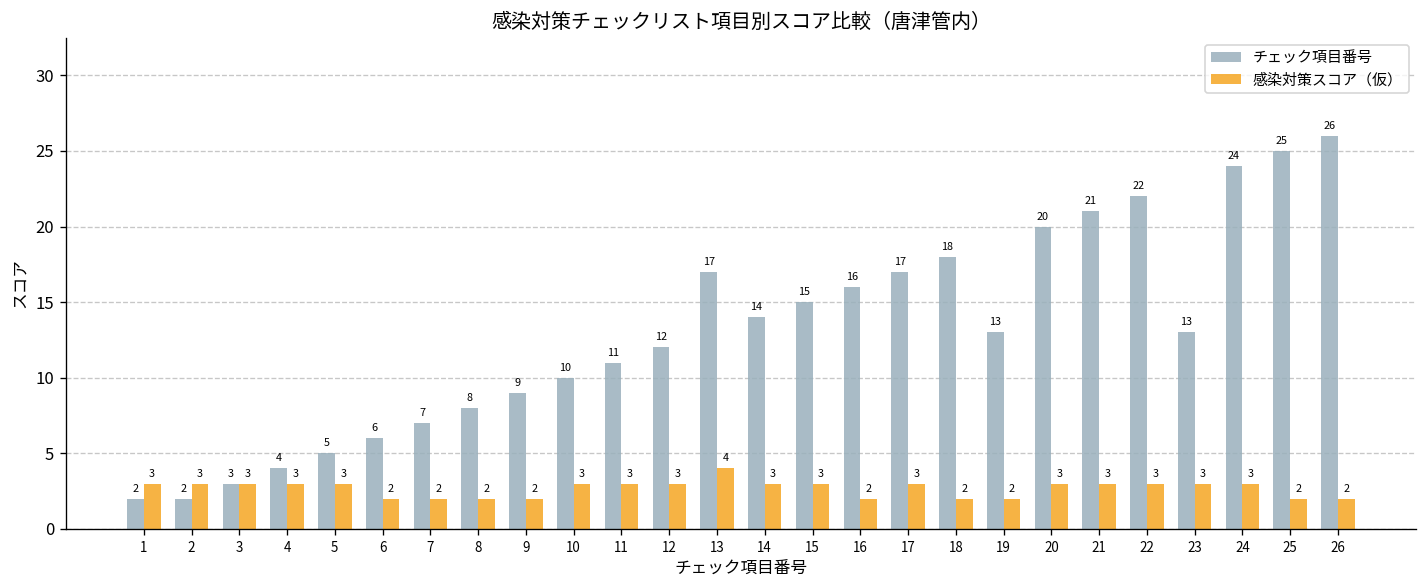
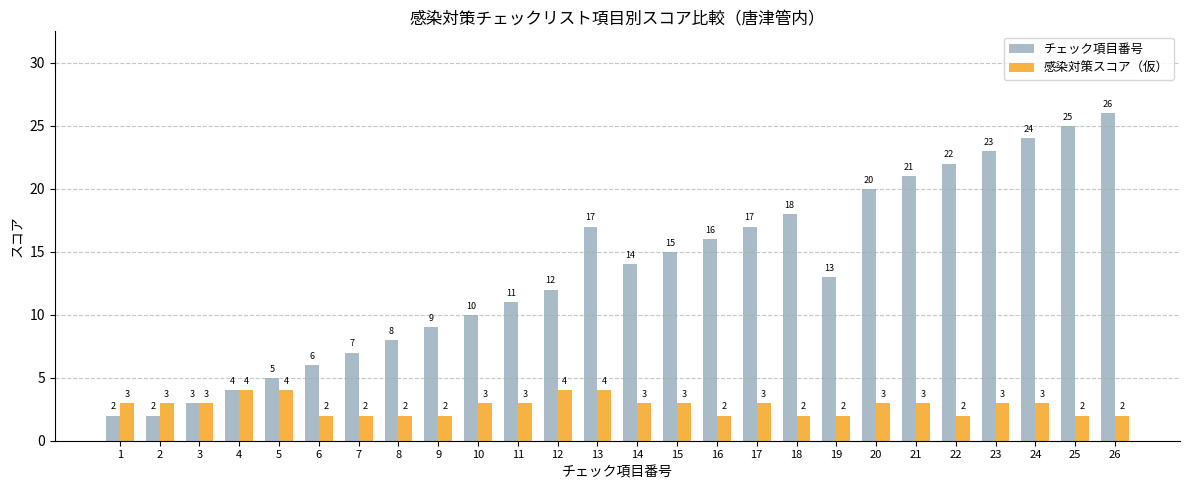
  {
    "チェック項目番号": {
      "1": 2,
      "2": 2,
      "3": 3,
      "4": 4,
      "5": 5,
      "6": 6,
      "7": 7,
      "8": 8,
      "9": 9,
      "10": 10,
      "11": 11,
      "12": 12,
      "13": 17,
      "14": 14,
      "15": 15,
      "16": 16,
      "17": 17,
      "18": 18,
      "19": 13,
      "20": 20,
      "21": 21,
      "22": 22,
-     "23": 13,
+     "23": 23,
      "24": 24,
      "25": 25,
      "26": 26
    },
    "感染対策スコア（仮）": {
      "1": 3,
      "2": 3,
      "3": 3,
-     "4": 3,
-     "5": 3,
+     "4": 4,
+     "5": 4,
      "6": 2,
      "7": 2,
      "8": 2,
      "9": 2,
      "10": 3,
      "11": 3,
-     "12": 3,
+     "12": 4,
      "13": 4,
      "14": 3,
      "15": 3,
      "16": 2,
      "17": 3,
      "18": 2,
      "19": 2,
      "20": 3,
      "21": 3,
-     "22": 3,
+     "22": 2,
      "23": 3,
      "24": 3,
      "25": 2,
      "26": 2
    }
  }
